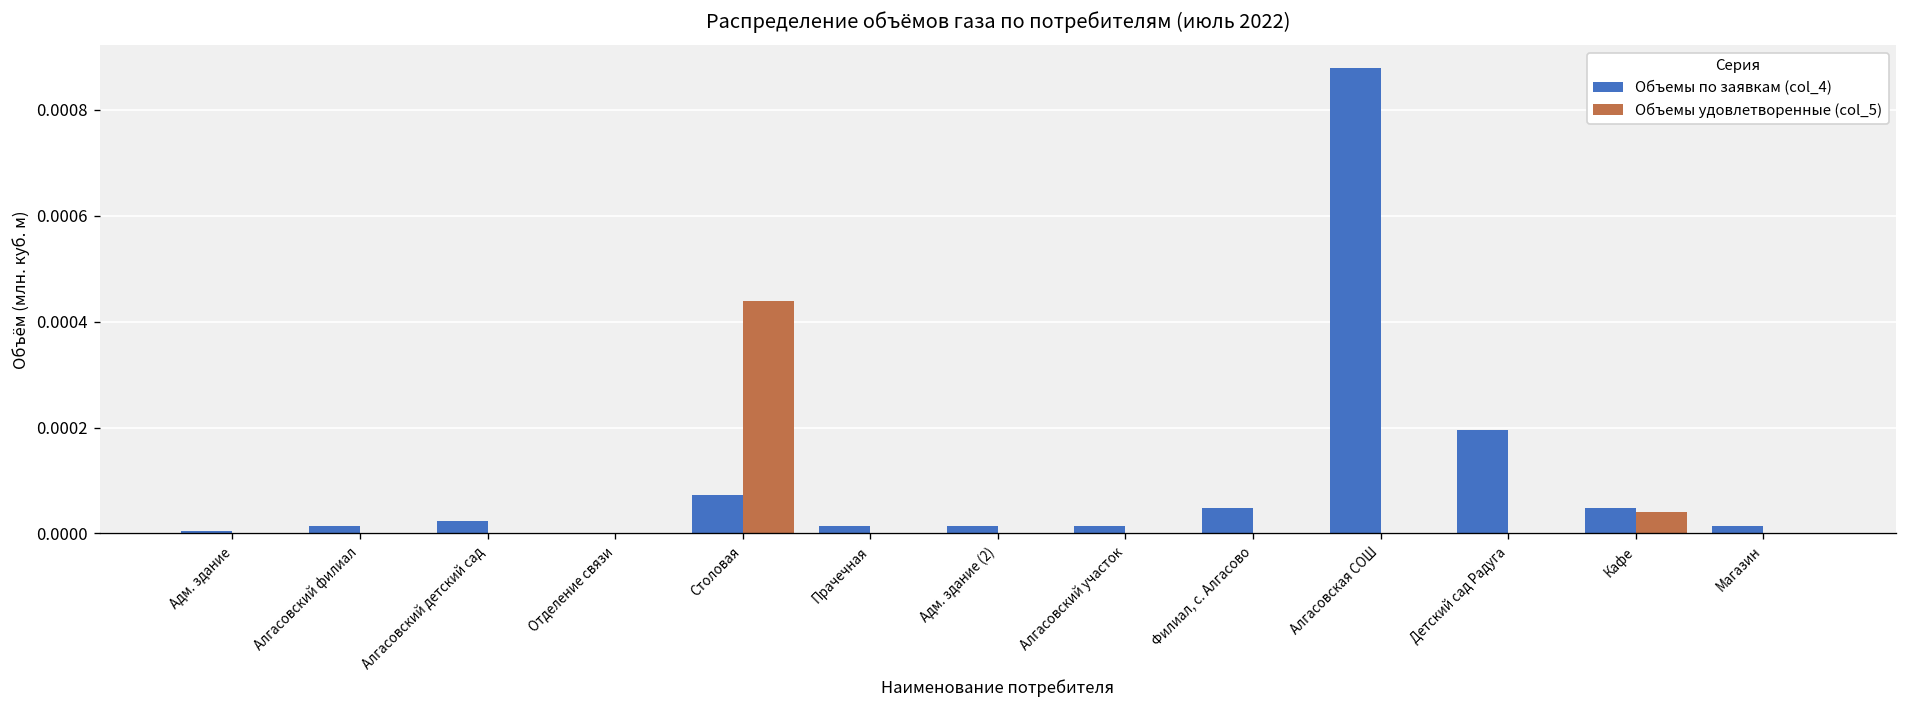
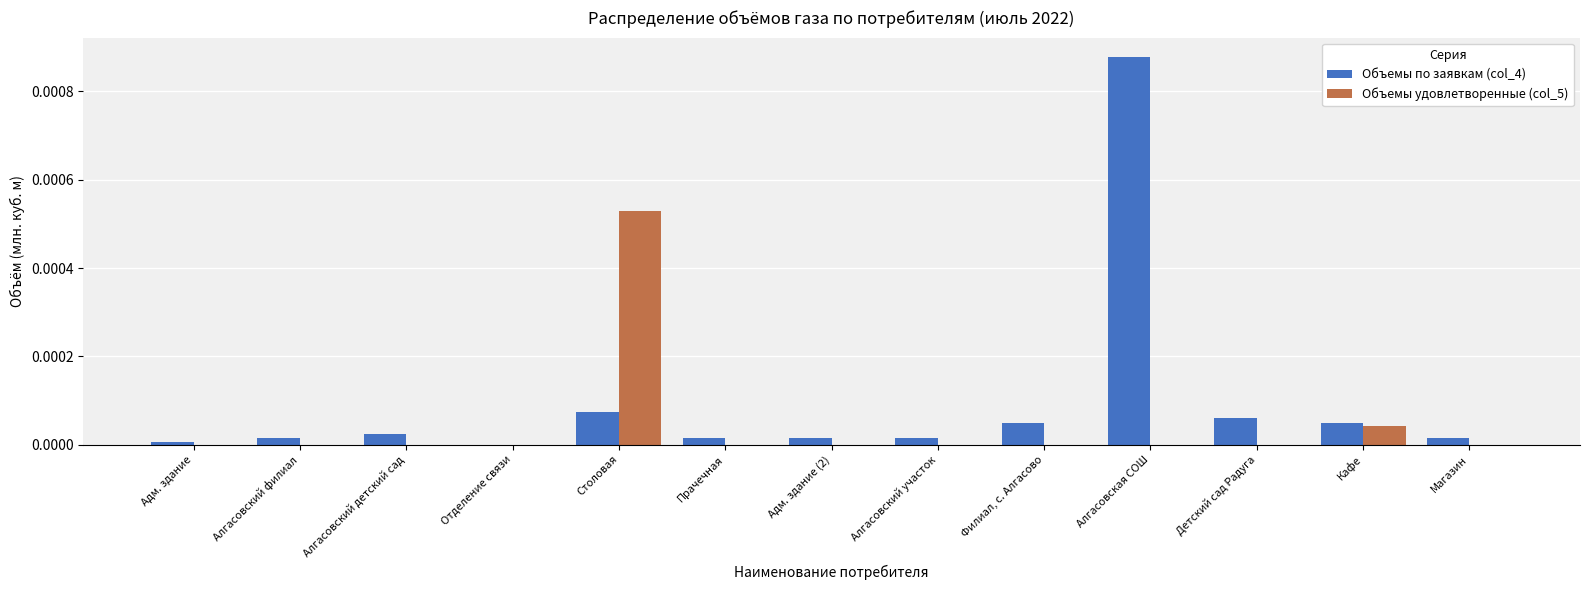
  {
    "Объемы по заявкам (col_4)": {
      "Алгасовский филиал": 0.00002,
      "Алгасовский детский сад": 0.00002,
      "Отделение связи": 0.00000,
      "Столовая": 0.00007,
      "Прачечная": 0.00002,
      "Адм. здание (2)": 0.00002,
      "Алгасовский участок": 0.00002,
      "Филиал, с. Алгасово": 0.00005,
      "Алгасовская СОШ": 0.00088,
-     "Детский сад Радуга": 0.00020,
+     "Детский сад Радуга": 0.00006,
      "Кафе": 0.00005,
      "Магазин": 0.00002
    },
    "Объемы удовлетворенные (col_5)": {
      "Адм. здание": 0.00000,
      "Алгасовский филиал": 0.00000,
      "Алгасовский детский сад": 0.00000,
      "Отделение связи": 0.00000,
-     "Столовая": 0.00044,
+     "Столовая": 0.00053,
      "Прачечная": 0.00000,
      "Адм. здание (2)": 0.00000,
      "Алгасовский участок": 0.00000,
      "Филиал, с. Алгасово": 0.00000,
      "Алгасовская СОШ": 0.00000,
      "Детский сад Радуга": 0.00000,
      "Кафе": 0.00004,
      "Магазин": 0.00000
    }
  }
